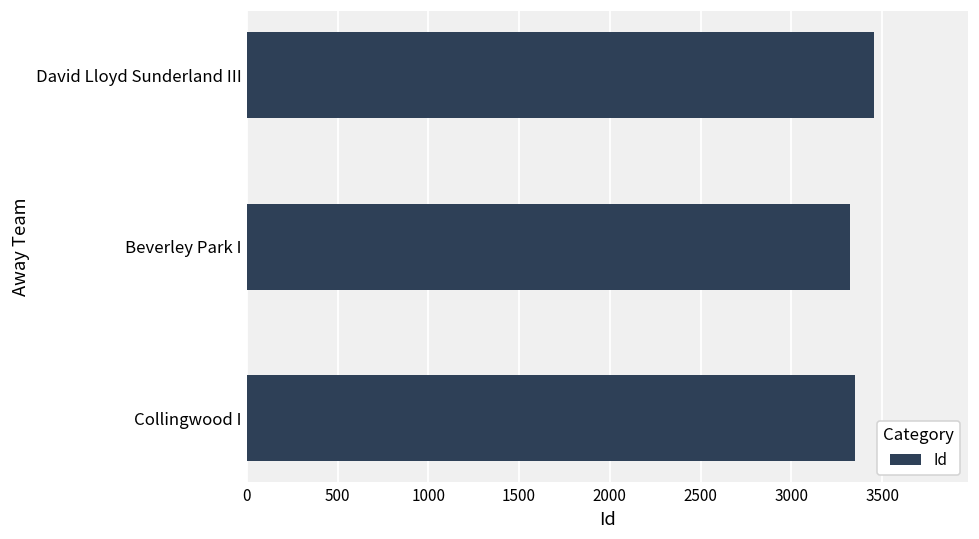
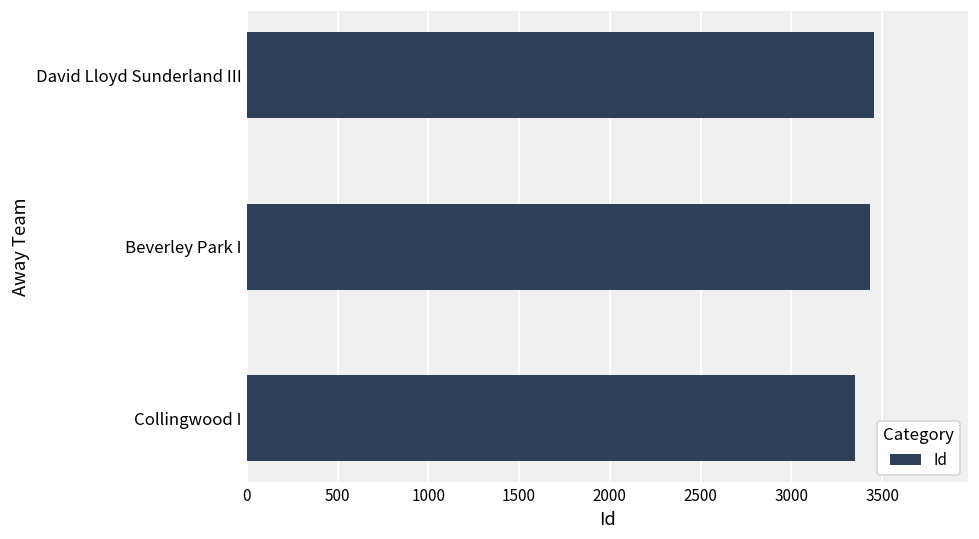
  {
    "David Lloyd Sunderland III": 3460,
-   "Beverley Park I": 3320,
+   "Beverley Park I": 3440,
    "Collingwood I": 3350
  }
